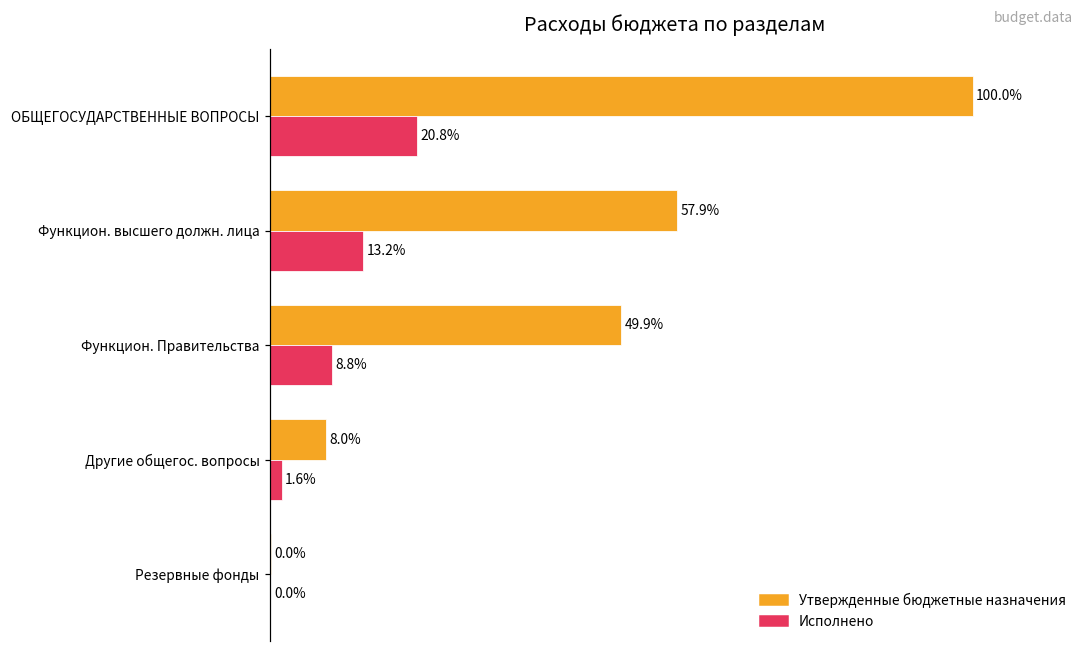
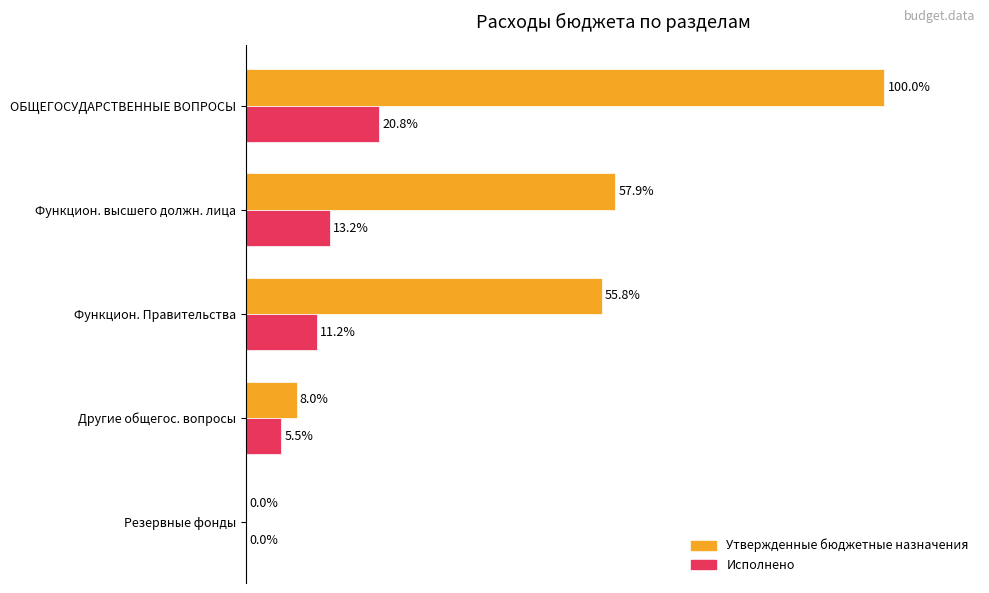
  {
    "Утвержденные бюджетные назначения": {
      "ОБЩЕГОСУДАРСТВЕННЫЕ ВОПРОСЫ": "100.0%",
      "Функцион. высшего должн. лица": "57.9%",
-     "Функцион. Правительства": "49.9%",
+     "Функцион. Правительства": "55.8%",
      "Другие общегос. вопросы": "8.0%",
      "Резервные фонды": "0.0%"
    },
    "Исполнено": {
      "ОБЩЕГОСУДАРСТВЕННЫЕ ВОПРОСЫ": "20.8%",
      "Функцион. высшего должн. лица": "13.2%",
-     "Функцион. Правительства": "8.8%",
-     "Другие общегос. вопросы": "1.6%",
+     "Функцион. Правительства": "11.2%",
+     "Другие общегос. вопросы": "5.5%",
      "Резервные фонды": "0.0%"
    }
  }
